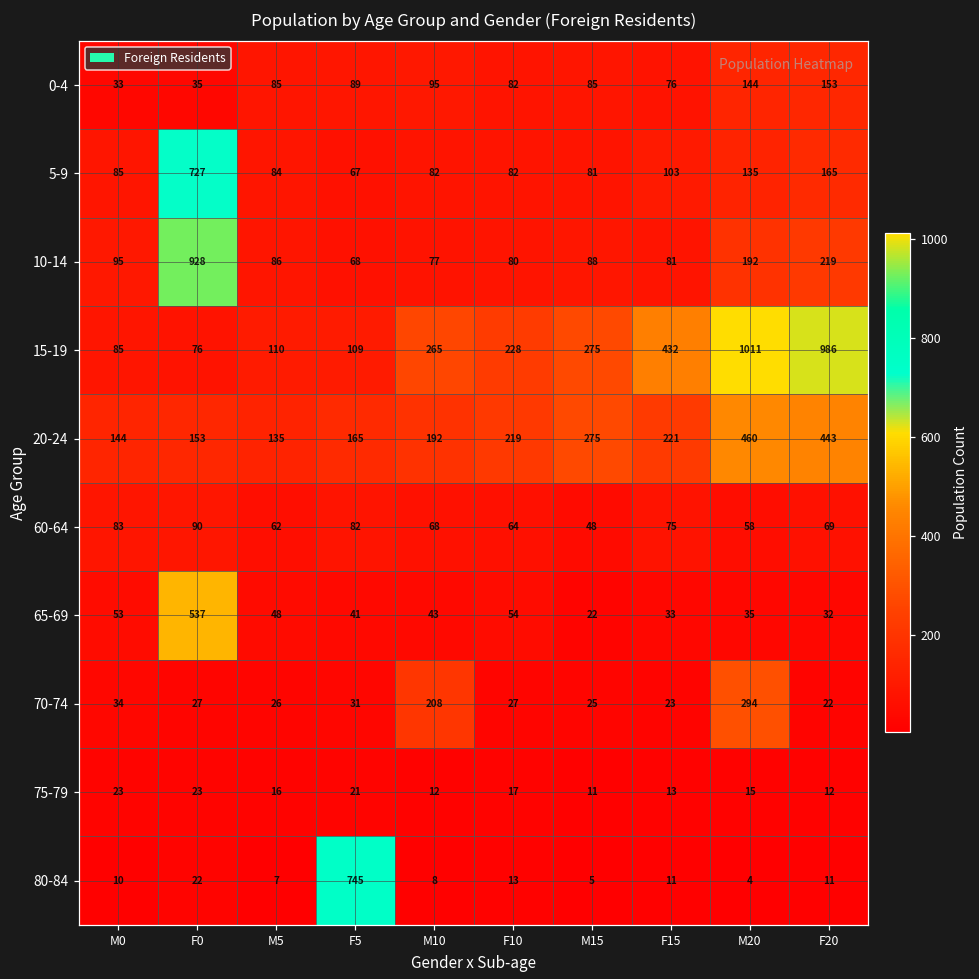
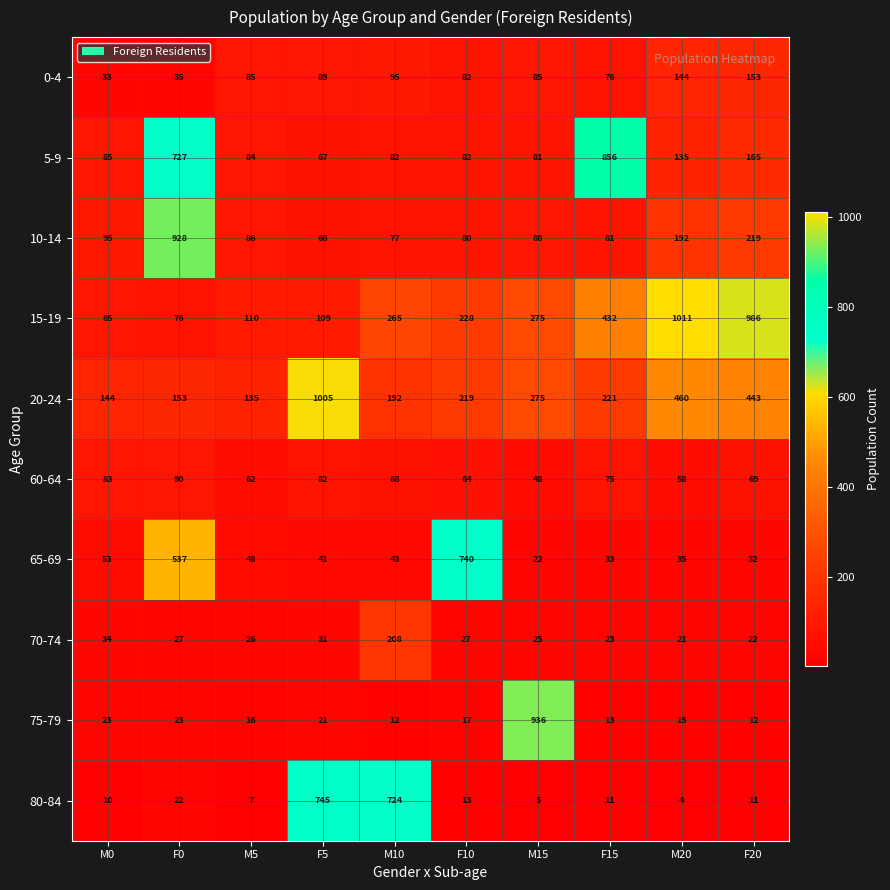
  {
    "0-4": {
      "M0": 33,
      "F0": 35,
      "M5": 85,
      "F5": 89,
      "M10": 95,
      "F10": 82,
      "M15": 85,
      "F15": 76,
      "F20": 153
    },
    "5-9": {
      "M0": 85,
      "F0": 727,
      "M5": 84,
      "F5": 67,
      "M10": 82,
      "F10": 82,
      "M15": 81,
-     "F15": 103,
+     "F15": 856,
      "M20": 135,
      "F20": 165
    },
    "10-14": {
      "M0": 95,
      "F0": 928,
      "M5": 86,
      "F5": 68,
      "M10": 77,
      "F10": 80,
      "M15": 88,
      "F15": 81,
      "M20": 192,
      "F20": 219
    },
    "15-19": {
      "M0": 85,
      "F0": 76,
      "M5": 110,
      "F5": 109,
      "M10": 265,
      "F10": 228,
      "M15": 275,
      "F15": 432,
      "M20": 1011,
      "F20": 986
    },
    "20-24": {
      "M0": 144,
      "F0": 153,
      "M5": 135,
-     "F5": 165,
+     "F5": 1005,
      "M10": 192,
      "F10": 219,
      "M15": 275,
      "F15": 221,
      "M20": 460,
      "F20": 443
    },
    "60-64": {
      "M0": 83,
      "F0": 90,
      "M5": 62,
      "F5": 82,
      "M10": 68,
      "F10": 64,
      "M15": 48,
      "F15": 75,
      "M20": 58,
      "F20": 69
    },
    "65-69": {
      "M0": 53,
      "F0": 537,
      "M5": 48,
      "F5": 41,
      "M10": 43,
-     "F10": 54,
+     "F10": 740,
      "M15": 22,
      "F15": 33,
      "M20": 35,
      "F20": 32
    },
    "70-74": {
      "M0": 34,
      "F0": 27,
      "M5": 26,
      "F5": 31,
      "M10": 208,
      "F10": 27,
      "M15": 25,
      "F15": 23,
-     "M20": 294,
+     "M20": 21,
      "F20": 22
    },
    "75-79": {
      "M0": 23,
      "F0": 23,
      "M5": 16,
      "F5": 21,
      "M10": 12,
      "F10": 17,
-     "M15": 11,
+     "M15": 936,
      "F15": 13,
      "M20": 15,
      "F20": 12
    },
    "80-84": {
      "M0": 10,
      "F0": 22,
      "M5": 7,
      "F5": 745,
-     "M10": 8,
+     "M10": 724,
      "F10": 13,
      "M15": 5,
      "F15": 11,
      "M20": 4,
      "F20": 11
    }
  }
